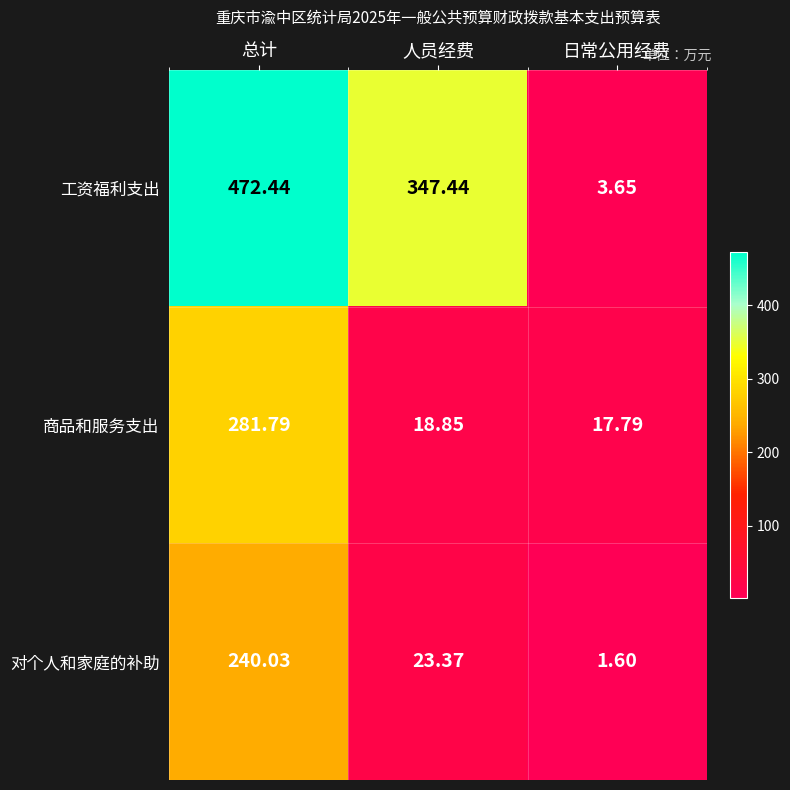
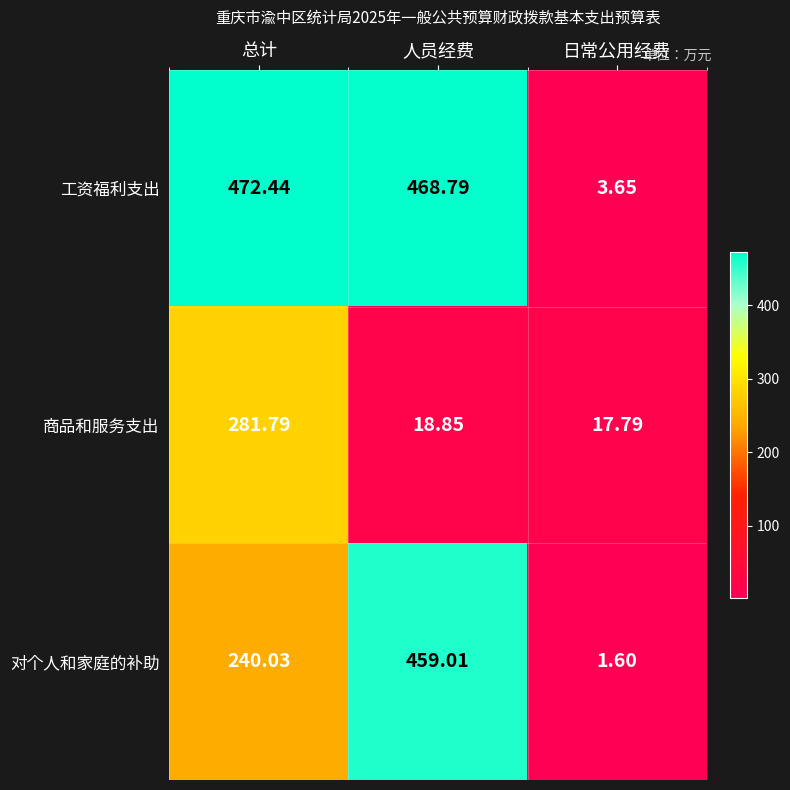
  {
    "工资福利支出": {
      "总计": 472.44,
-     "人员经费": 347.44,
+     "人员经费": 468.79,
      "日常公用经费": 3.65
    },
    "商品和服务支出": {
      "总计": 281.79,
      "人员经费": 18.85,
      "日常公用经费": 17.79
    },
    "对个人和家庭的补助": {
      "总计": 240.03,
-     "人员经费": 23.37,
+     "人员经费": 459.01,
      "日常公用经费": 1.60
    }
  }
